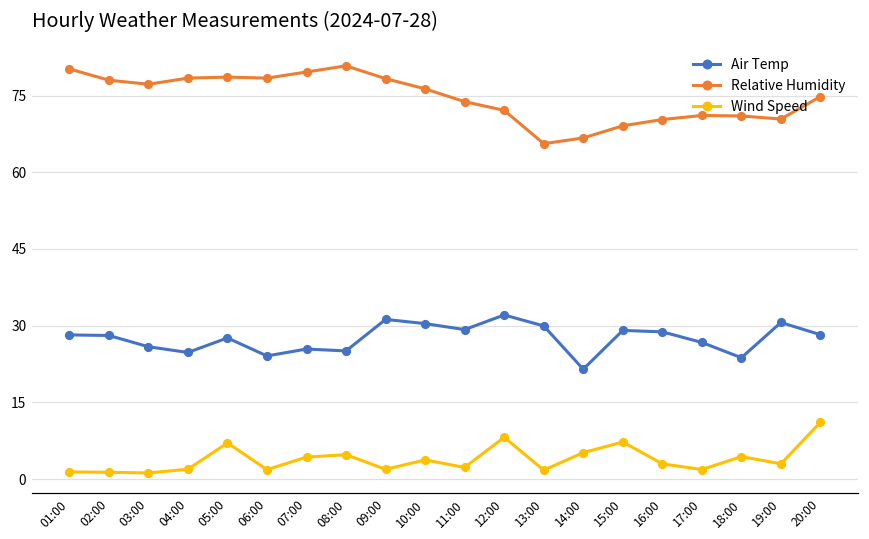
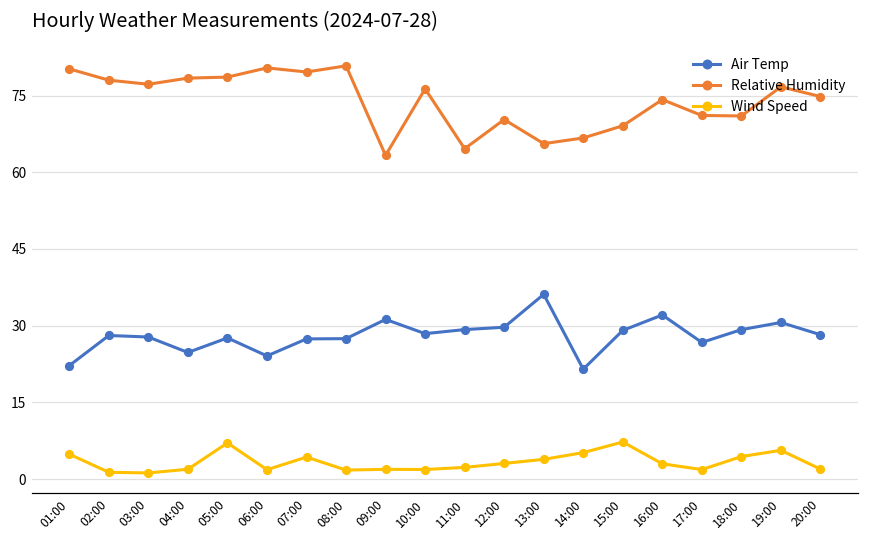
  {
    "Air Temp": {
-     "01:00": 28,
+     "01:00": 22,
      "02:00": 28,
-     "03:00": 26,
+     "03:00": 28,
      "04:00": 25,
      "05:00": 28,
      "06:00": 24,
-     "07:00": 25,
-     "08:00": 25,
+     "07:00": 27,
+     "08:00": 27,
      "09:00": 31,
-     "10:00": 30,
+     "10:00": 28,
      "11:00": 29,
-     "12:00": 32,
-     "13:00": 30,
+     "12:00": 30,
+     "13:00": 36,
      "14:00": 22,
      "15:00": 29,
-     "16:00": 29,
+     "16:00": 32,
      "17:00": 27,
-     "18:00": 24,
+     "18:00": 29,
      "19:00": 31,
      "20:00": 28
    },
    "Relative Humidity": {
      "01:00": 80,
      "02:00": 78,
      "03:00": 77,
      "04:00": 78,
      "05:00": 79,
-     "06:00": 78,
+     "06:00": 80,
      "07:00": 80,
      "08:00": 81,
-     "09:00": 78,
+     "09:00": 63,
      "10:00": 76,
-     "11:00": 74,
-     "12:00": 72,
+     "11:00": 65,
+     "12:00": 70,
      "13:00": 66,
      "14:00": 67,
      "15:00": 69,
-     "16:00": 70,
+     "16:00": 74,
      "17:00": 71,
      "18:00": 71,
-     "19:00": 70,
+     "19:00": 77,
      "20:00": 75
    },
    "Wind Speed": {
-     "01:00": 1,
+     "01:00": 5,
      "02:00": 1,
      "03:00": 1,
      "04:00": 2,
      "05:00": 7,
      "06:00": 2,
      "07:00": 4,
-     "08:00": 5,
+     "08:00": 2,
      "09:00": 2,
-     "10:00": 4,
+     "10:00": 2,
      "11:00": 2,
-     "12:00": 8,
-     "13:00": 2,
+     "12:00": 3,
+     "13:00": 4,
      "14:00": 5,
      "15:00": 7,
      "16:00": 3,
      "17:00": 2,
      "18:00": 4,
-     "19:00": 3,
-     "20:00": 11
+     "19:00": 6,
+     "20:00": 2
    }
  }
